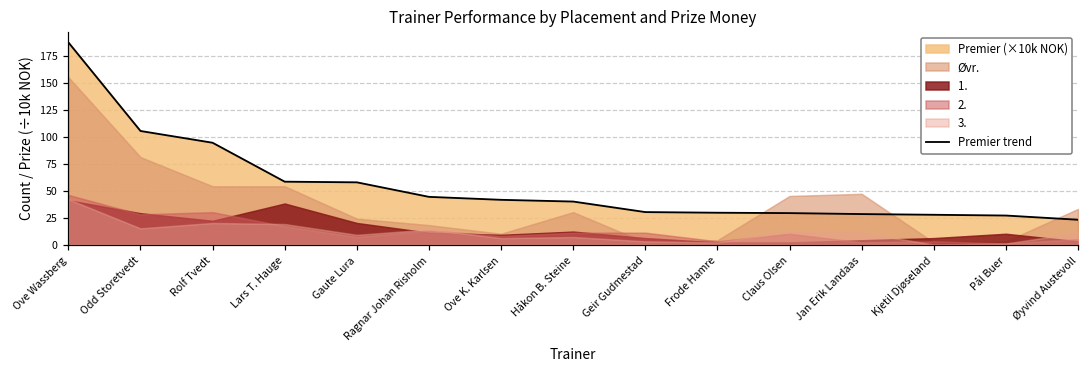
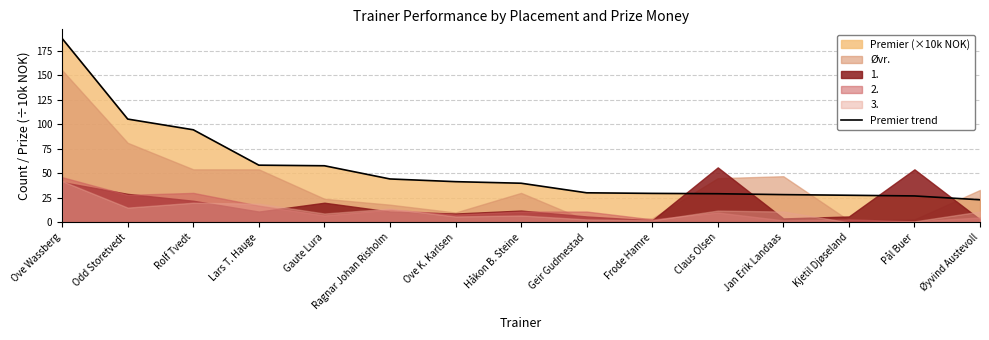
  {
    "1.": {
-     "Lars T. Hauge": 40,
+     "Lars T. Hauge": 10,
      "Gaute Lura": 20,
      "Geir Gudmestad": 10,
-     "Claus Olsen": 0,
+     "Claus Olsen": 60,
      "Kjetil Djøseland": 10,
-     "Pål Buer": 10
+     "Pål Buer": 50
    }
  }
